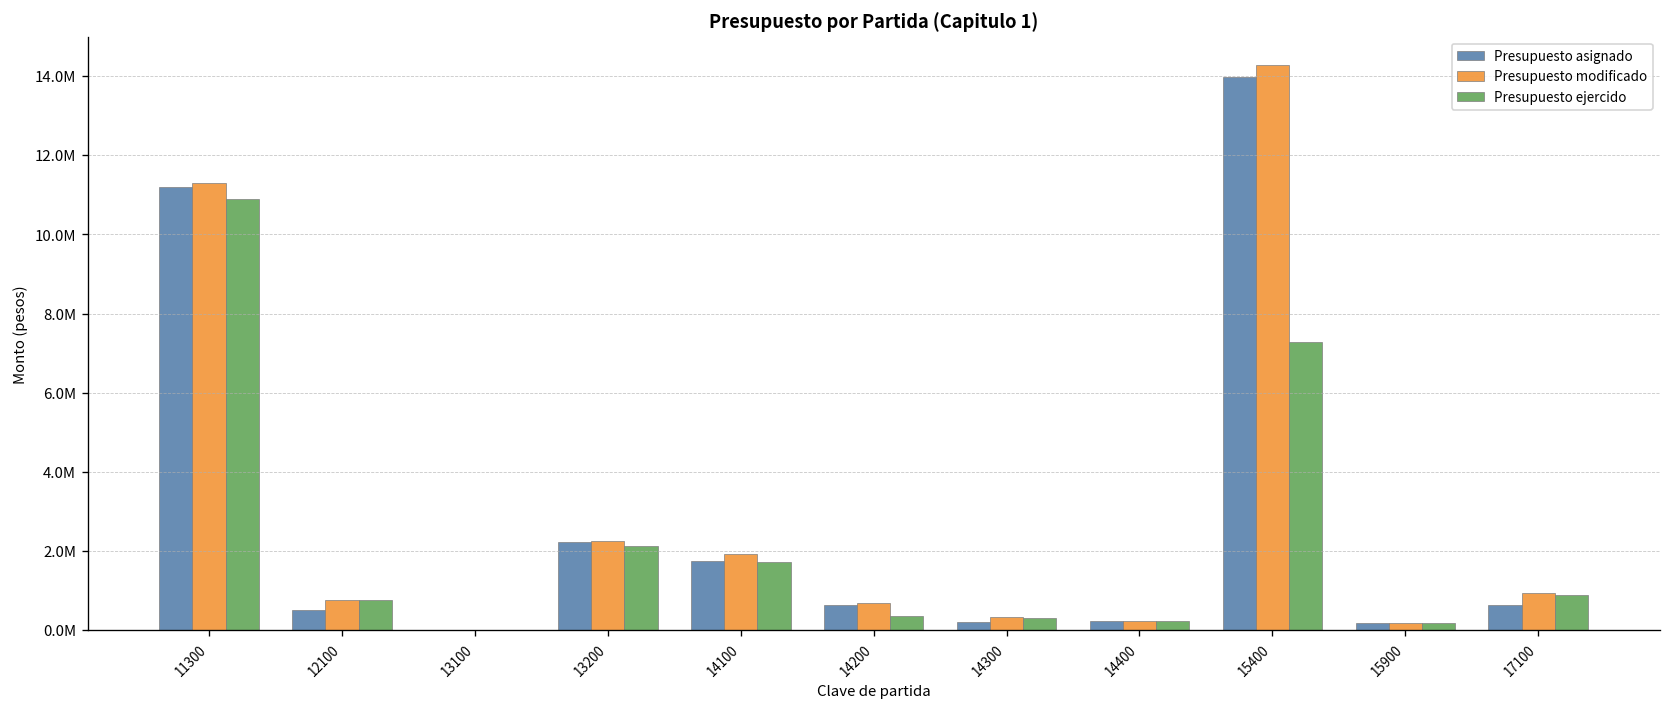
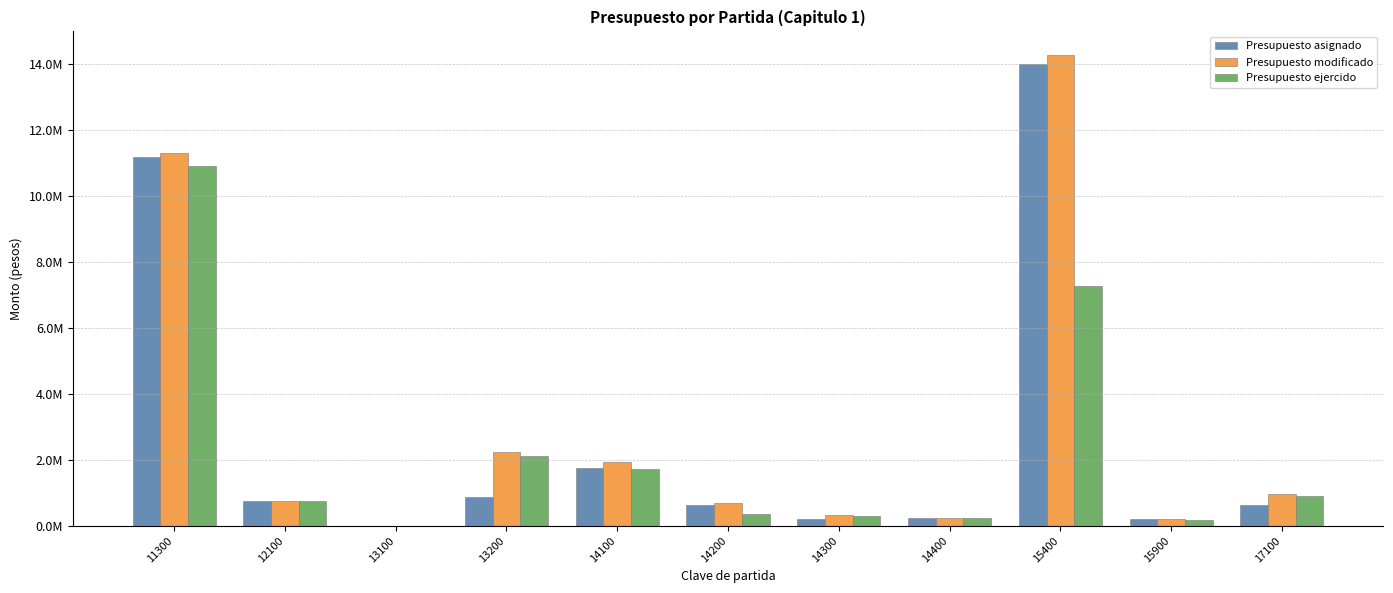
  {
    "Presupuesto asignado": {
      "11300": 11200000,
-     "12100": 500000,
-     "13200": 2200000,
+     "12100": 800000,
+     "13200": 900000,
      "14100": 1800000,
      "14200": 600000,
      "14300": 200000,
      "14400": 200000,
      "15400": 14000000,
      "15900": 200000,
      "17100": 600000
    },
    "Presupuesto modificado": {
      "11300": 11300000,
      "12100": 800000,
      "13200": 2300000,
      "14100": 1900000,
      "14200": 700000,
      "14300": 300000,
      "14400": 200000,
      "15400": 14300000,
      "15900": 200000,
      "17100": 900000
    },
    "Presupuesto ejercido": {
      "11300": 10900000,
      "12100": 800000,
      "13200": 2100000,
      "14100": 1700000,
      "14200": 400000,
      "14300": 300000,
      "14400": 200000,
      "15400": 7300000,
      "15900": 200000,
      "17100": 900000
    }
  }
